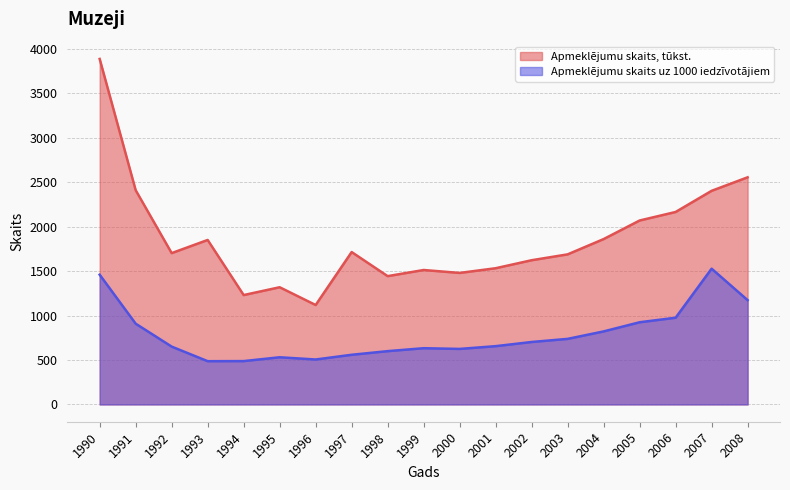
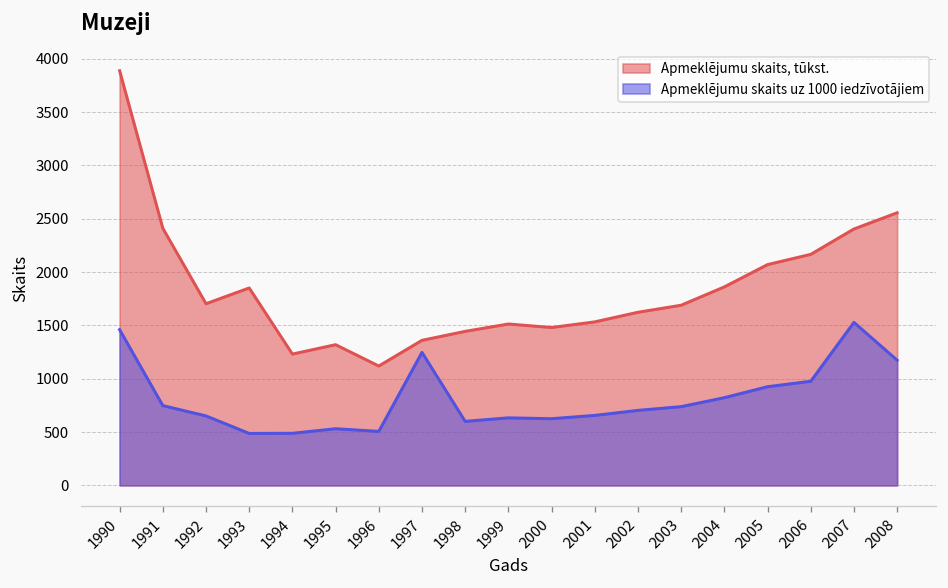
  {
    "Apmeklējumu skaits, tūkst.": {
      "1990": 3900,
      "1991": 2400,
      "1992": 1700,
      "1993": 1900,
      "1994": 1200,
      "1995": 1300,
      "1996": 1100,
-     "1997": 1700,
+     "1997": 1400,
      "1998": 1400,
      "1999": 1500,
      "2000": 1500,
      "2001": 1500,
      "2002": 1600,
      "2003": 1700,
      "2004": 1900,
      "2005": 2100,
      "2006": 2200,
      "2007": 2400,
      "2008": 2600
    },
    "Apmeklējumu skaits uz 1000 iedzīvotājiem": {
      "1990": 1500,
-     "1991": 900,
+     "1991": 700,
      "1992": 700,
      "1993": 500,
      "1994": 500,
      "1995": 500,
      "1996": 500,
-     "1997": 600,
+     "1997": 1200,
      "1998": 600,
      "1999": 600,
      "2000": 600,
      "2001": 700,
      "2002": 700,
      "2003": 700,
      "2004": 800,
      "2005": 900,
      "2006": 1000,
      "2007": 1500,
      "2008": 1200
    }
  }
